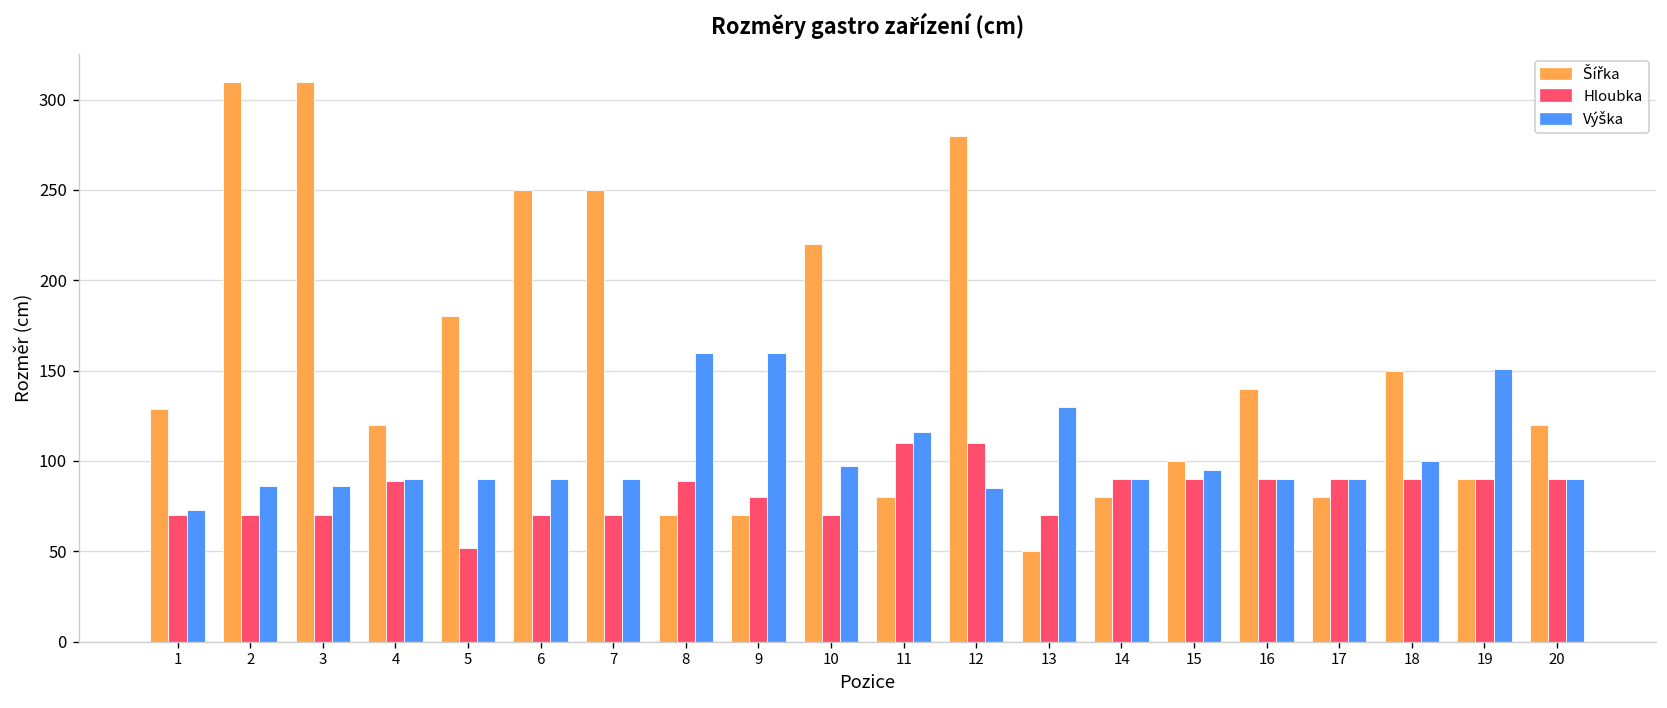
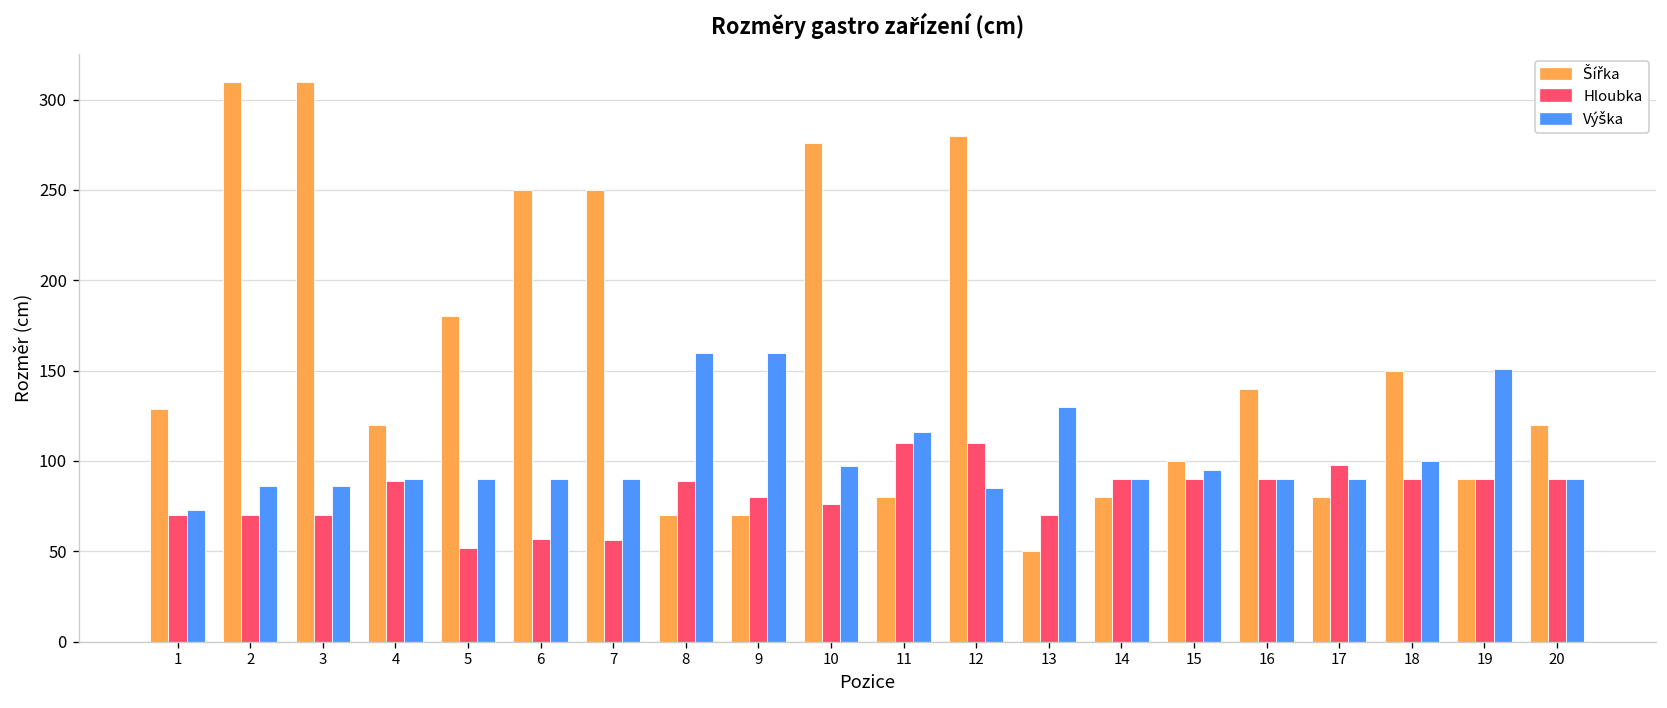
  {
    "Šířka": {
      "1": 129,
      "2": 310,
      "3": 310,
      "4": 120,
      "5": 180,
      "6": 250,
      "7": 250,
      "8": 70,
      "9": 70,
-     "10": 220,
+     "10": 276,
      "11": 80,
      "12": 280,
      "13": 50,
      "14": 80,
      "15": 100,
      "16": 140,
      "17": 80,
      "18": 150,
      "19": 90,
      "20": 120
    },
    "Hloubka": {
      "1": 70,
      "2": 70,
      "3": 70,
      "4": 89,
      "5": 52,
-     "6": 70,
-     "7": 70,
+     "6": 57,
+     "7": 56,
      "8": 89,
      "9": 80,
-     "10": 70,
+     "10": 76,
      "11": 110,
      "12": 110,
      "13": 70,
      "14": 90,
      "15": 90,
      "16": 90,
-     "17": 90,
+     "17": 98,
      "18": 90,
      "19": 90,
      "20": 90
    },
    "Výška": {
      "1": 73,
      "2": 86,
      "3": 86,
      "4": 90,
      "5": 90,
      "6": 90,
      "7": 90,
      "8": 160,
      "9": 160,
      "10": 97,
      "11": 116,
      "12": 85,
      "13": 130,
      "14": 90,
      "15": 95,
      "16": 90,
      "17": 90,
      "18": 100,
      "19": 151,
      "20": 90
    }
  }
